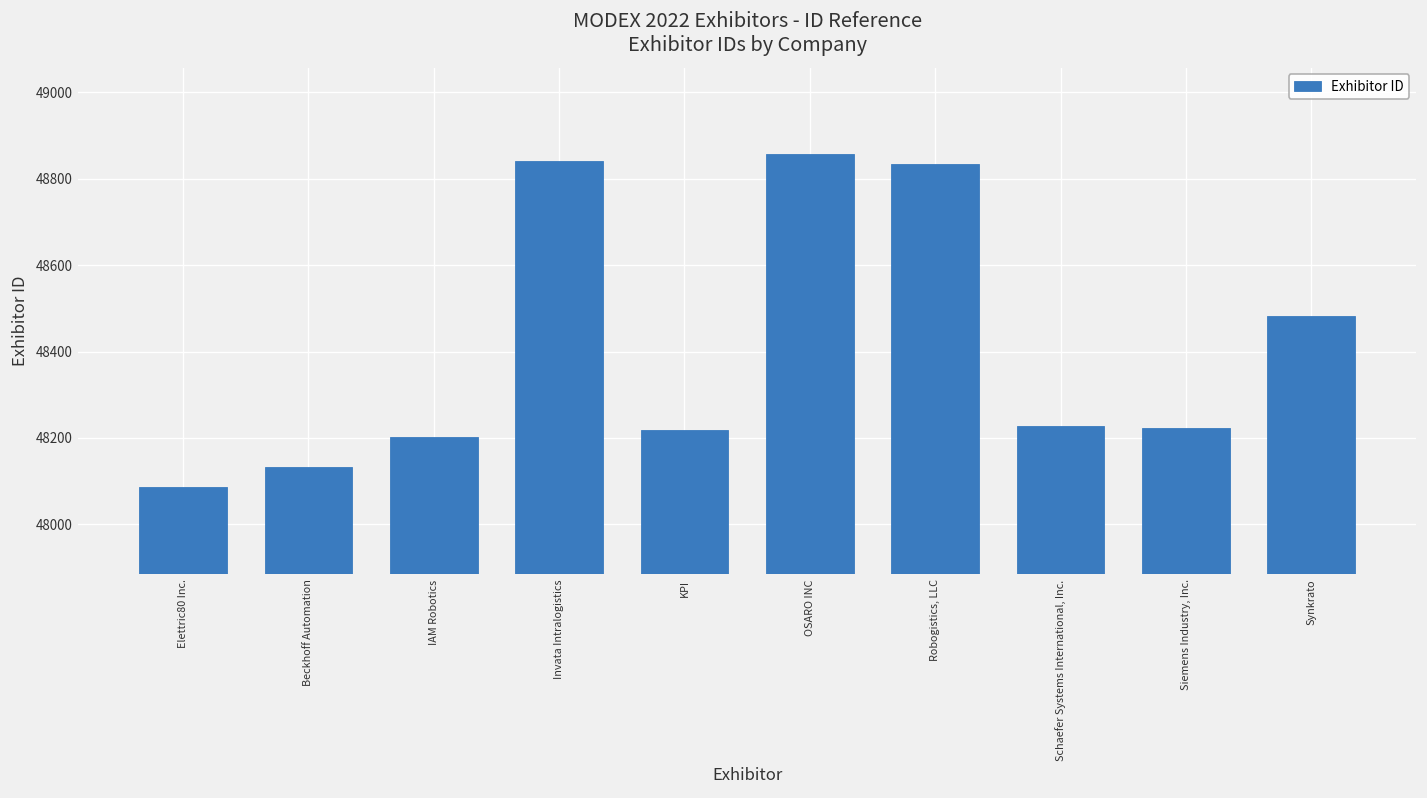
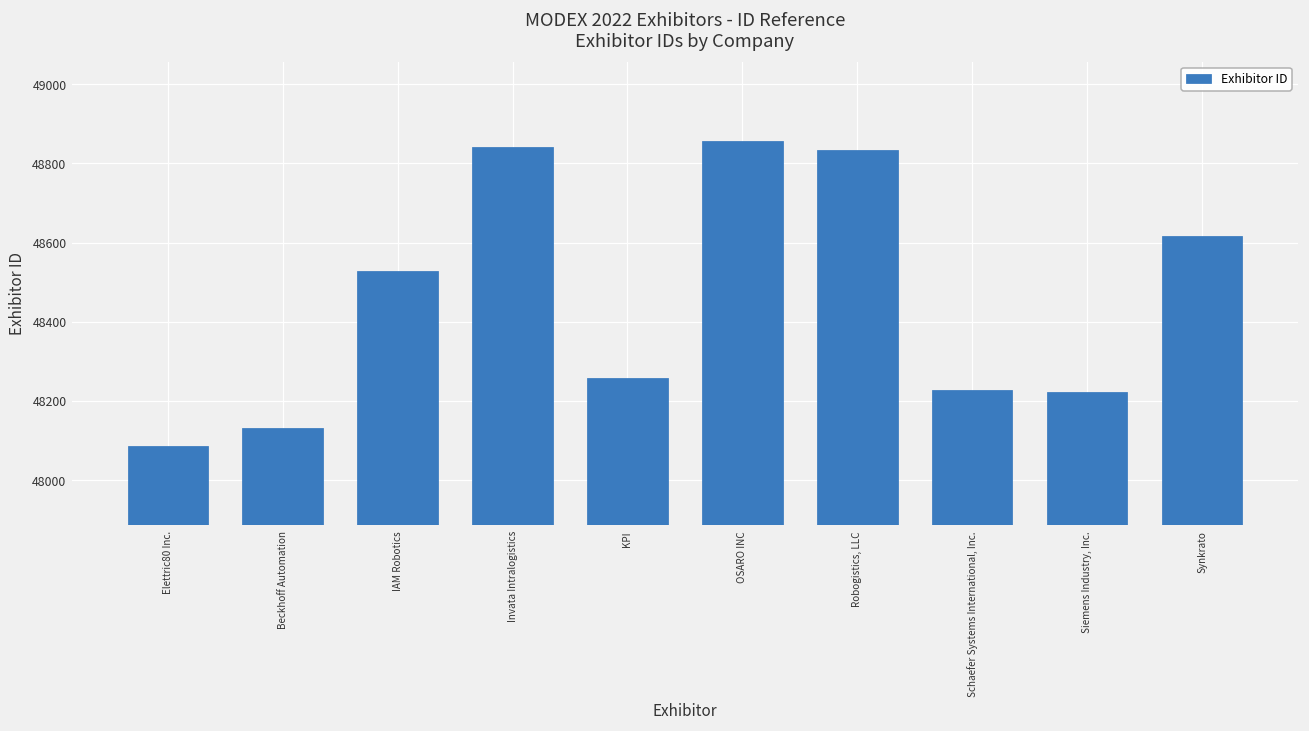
  {
    "Elettric80 Inc.": 48090,
    "Beckhoff Automation": 48130,
-   "IAM Robotics": 48200,
+   "IAM Robotics": 48530,
    "Invata Intralogistics": 48840,
-   "KPI": 48220,
+   "KPI": 48260,
    "OSARO INC": 48860,
    "Robogistics, LLC": 48840,
    "Schaefer Systems International, Inc.": 48230,
    "Siemens Industry, Inc.": 48220,
-   "Synkrato": 48480
+   "Synkrato": 48620
  }
